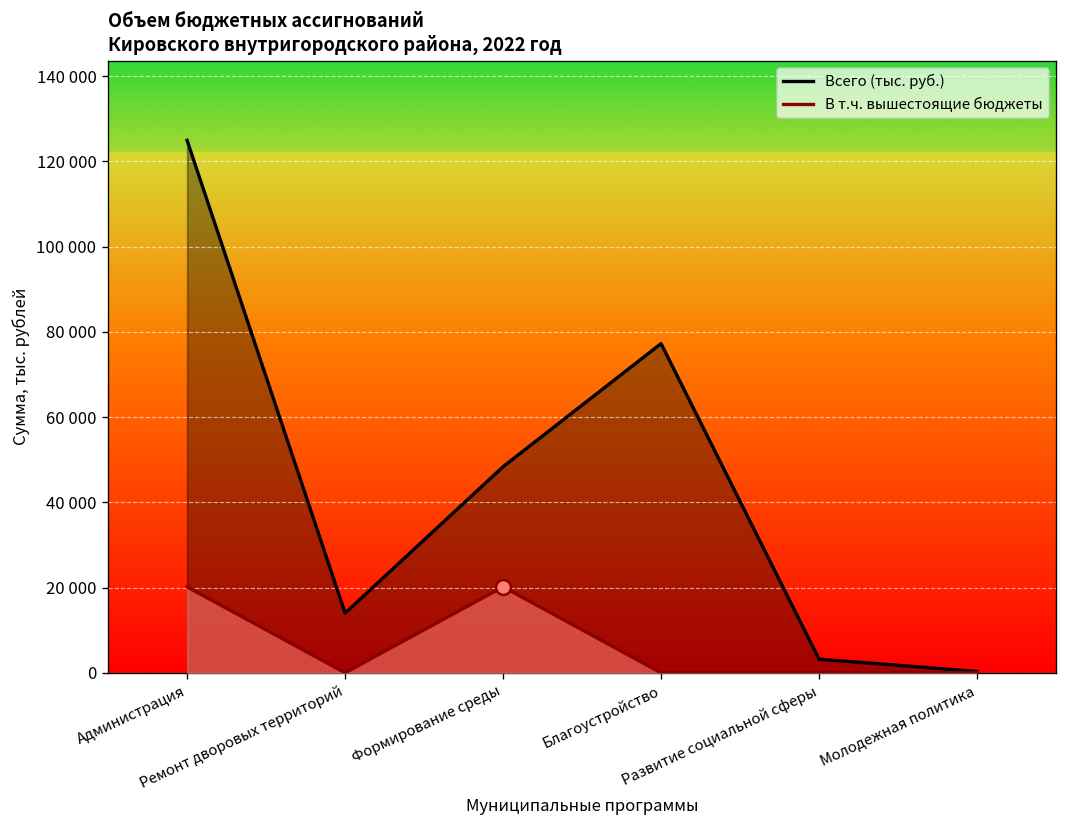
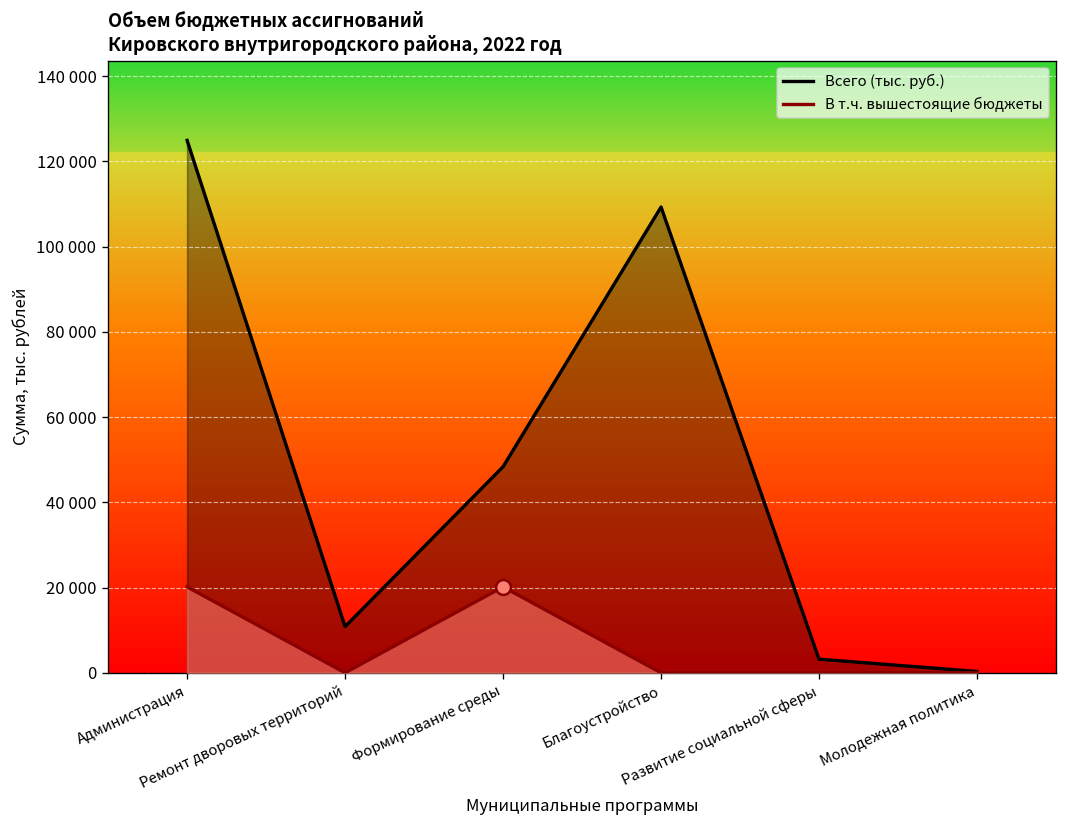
  {
    "Всего (тыс. руб.)": {
      "Администрация": 125000,
-     "Ремонт дворовых территорий": 14000,
+     "Ремонт дворовых территорий": 11000,
      "Формирование среды": 48000,
-     "Благоустройство": 77000,
+     "Благоустройство": 109000,
      "Развитие социальной сферы": 3000
    }
  }
